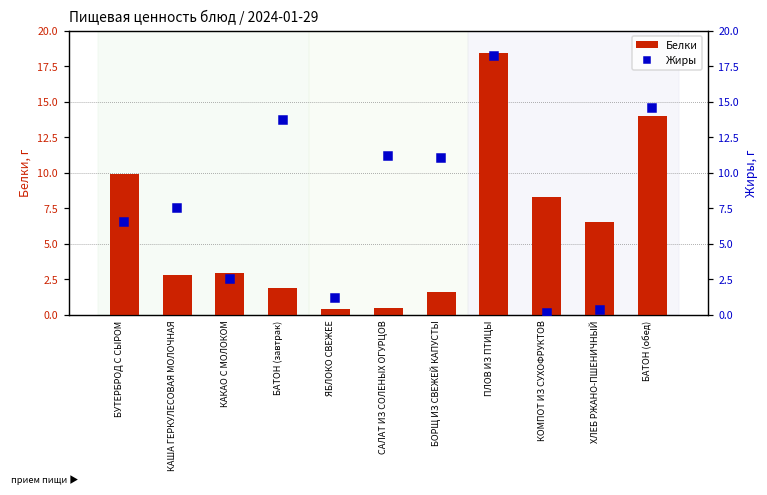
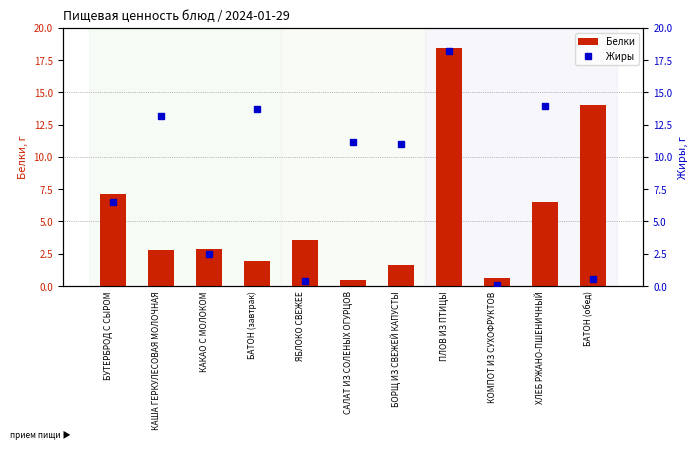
  {
    "Белки": {
-     "БУТЕРБРОД С СЫРОМ": 9.9,
+     "БУТЕРБРОД С СЫРОМ": 7.1,
      "КАША ГЕРКУЛЕСОВАЯ МОЛОЧНАЯ": 2.8,
      "КАКАО С МОЛОКОМ": 2.9,
      "БАТОН (завтрак)": 1.9,
-     "ЯБЛОКО СВЕЖЕЕ": 0.4,
+     "ЯБЛОКО СВЕЖЕЕ": 3.6,
      "САЛАТ ИЗ СОЛЕНЫХ ОГУРЦОВ": 0.5,
      "БОРЩ ИЗ СВЕЖЕЙ КАПУСТЫ": 1.6,
      "ПЛОВ ИЗ ПТИЦЫ": 18.4,
-     "КОМПОТ ИЗ СУХОФРУКТОВ": 8.3,
+     "КОМПОТ ИЗ СУХОФРУКТОВ": 0.6,
      "ХЛЕБ РЖАНО-ПШЕНИЧНЫЙ": 6.5,
      "БАТОН (обед)": 14.0
    },
    "Жиры": {
      "БУТЕРБРОД С СЫРОМ": 6.5,
-     "КАША ГЕРКУЛЕСОВАЯ МОЛОЧНАЯ": 7.5,
+     "КАША ГЕРКУЛЕСОВАЯ МОЛОЧНАЯ": 13.2,
      "КАКАО С МОЛОКОМ": 2.5,
      "БАТОН (завтрак)": 13.7,
-     "ЯБЛОКО СВЕЖЕЕ": 1.2,
+     "ЯБЛОКО СВЕЖЕЕ": 0.4,
      "САЛАТ ИЗ СОЛЕНЫХ ОГУРЦОВ": 11.1,
      "БОРЩ ИЗ СВЕЖЕЙ КАПУСТЫ": 11.0,
      "ПЛОВ ИЗ ПТИЦЫ": 18.2,
      "КОМПОТ ИЗ СУХОФРУКТОВ": 0.1,
-     "ХЛЕБ РЖАНО-ПШЕНИЧНЫЙ": 0.3,
-     "БАТОН (обед)": 14.5
+     "ХЛЕБ РЖАНО-ПШЕНИЧНЫЙ": 14.0,
+     "БАТОН (обед)": 0.6
    }
  }
